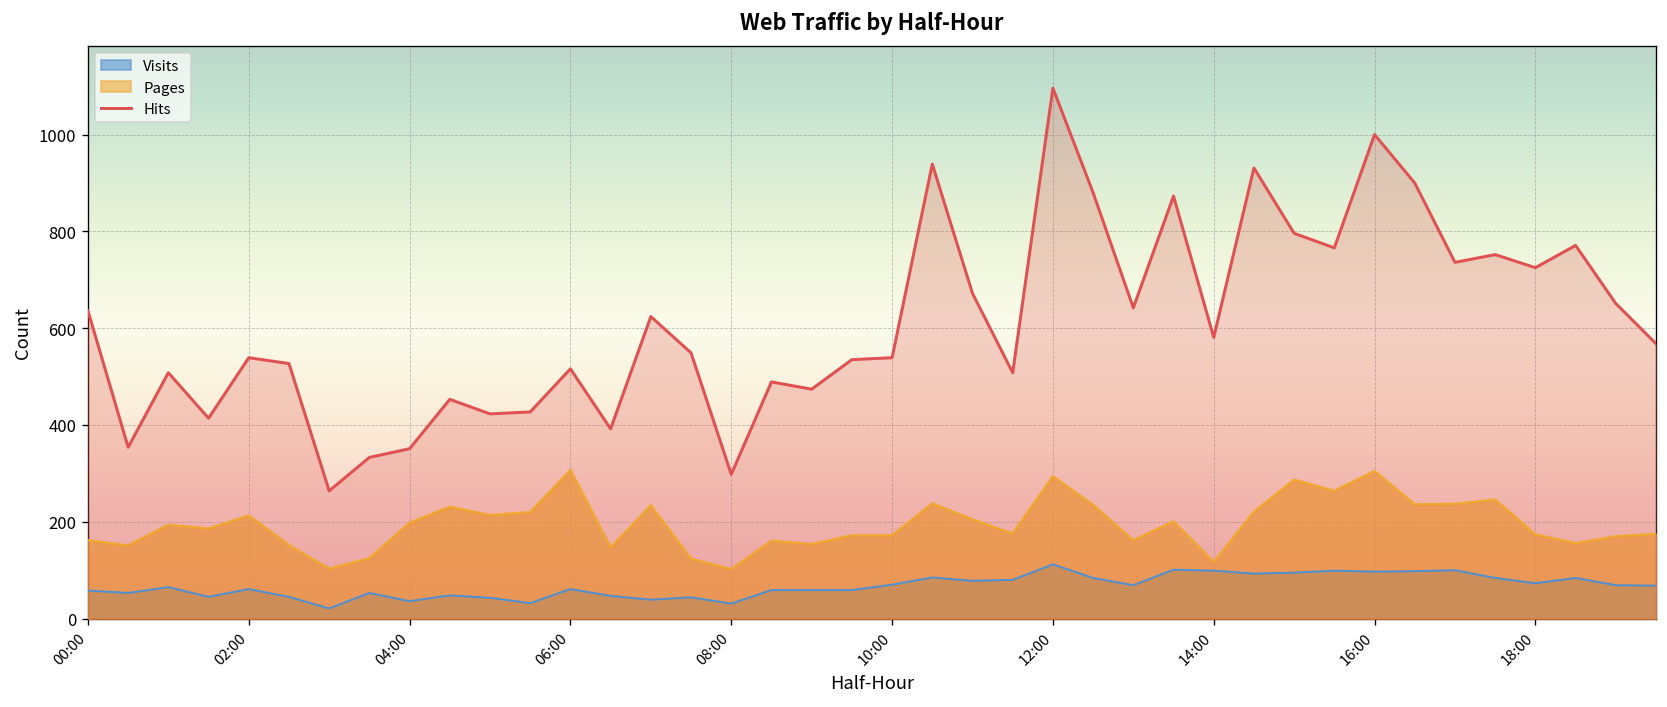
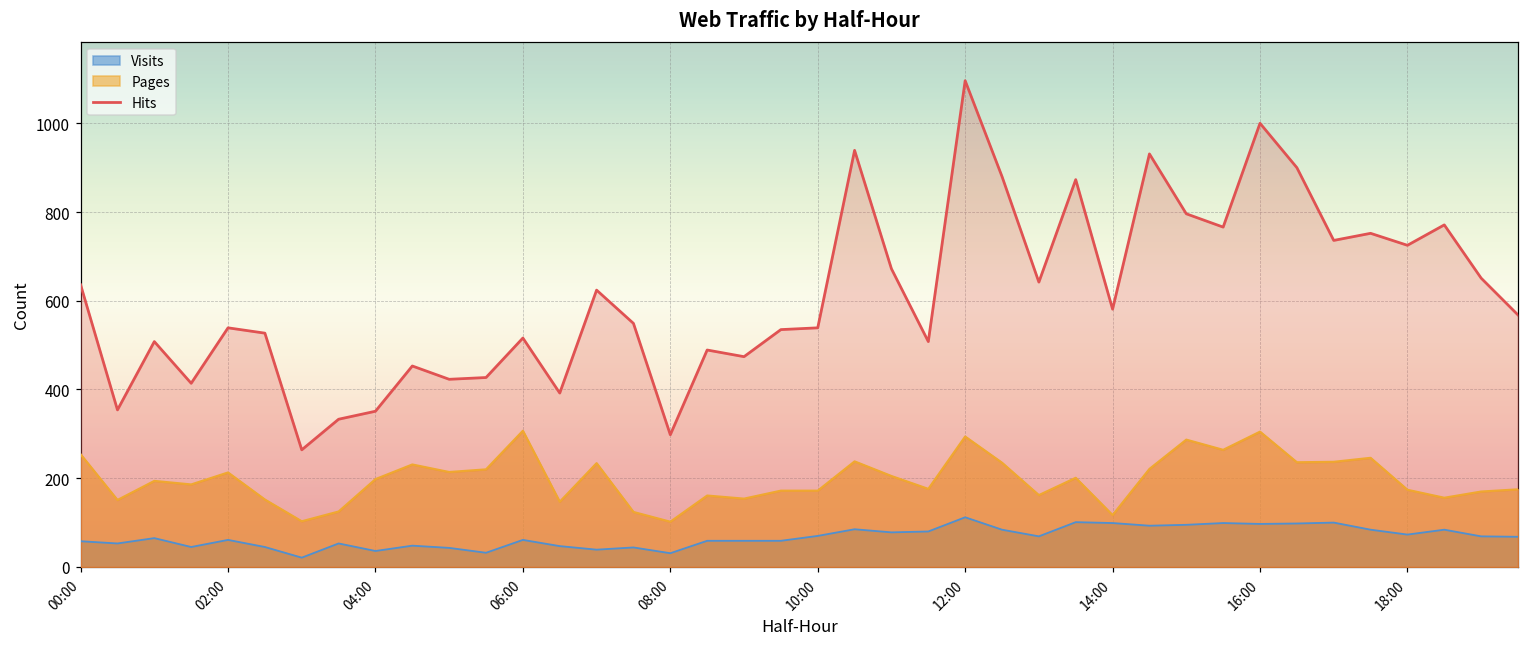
  {
    "Hits": {
      "00:00": 640,
      "02:00": 540,
      "04:00": 350,
      "06:00": 520,
      "08:00": 300,
      "10:00": 540,
      "12:00": 1100,
      "14:00": 580,
      "16:00": 1000,
      "18:00": 730
    },
    "Pages": {
-     "00:00": 160,
+     "00:00": 250,
      "02:00": 210,
      "04:00": 200,
      "06:00": 310,
      "08:00": 100,
      "10:00": 170,
      "12:00": 290,
      "14:00": 120,
      "16:00": 310,
      "18:00": 170
    },
    "Visits": {
      "00:00": 60,
      "02:00": 60,
      "04:00": 40,
      "06:00": 60,
      "08:00": 30,
      "10:00": 70,
      "12:00": 110,
      "14:00": 100,
      "16:00": 100,
      "18:00": 70
    }
  }
